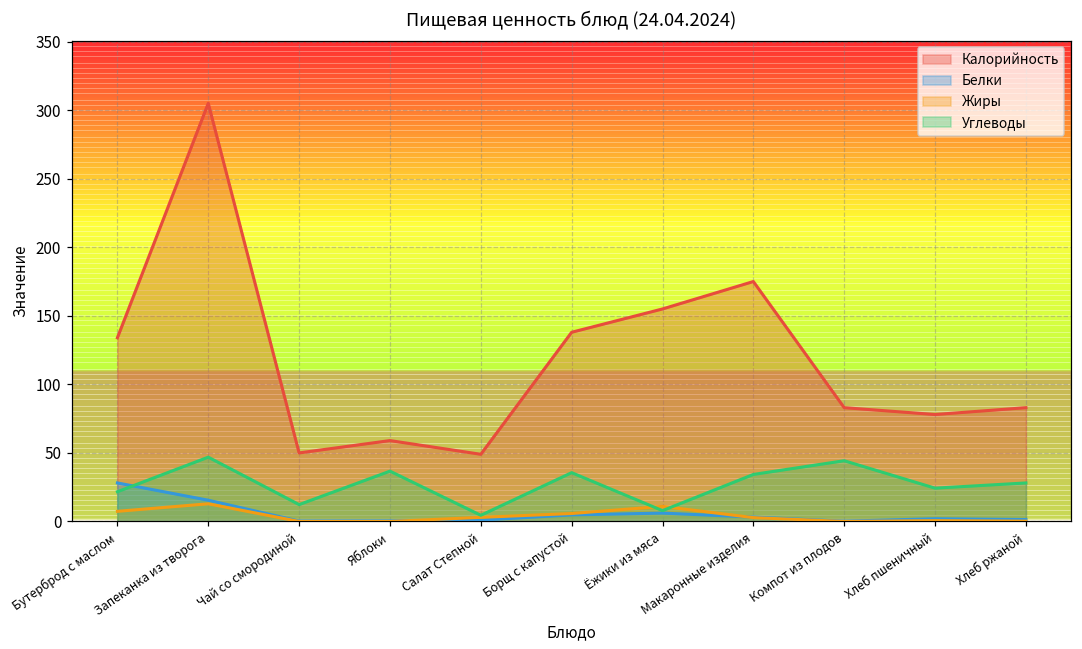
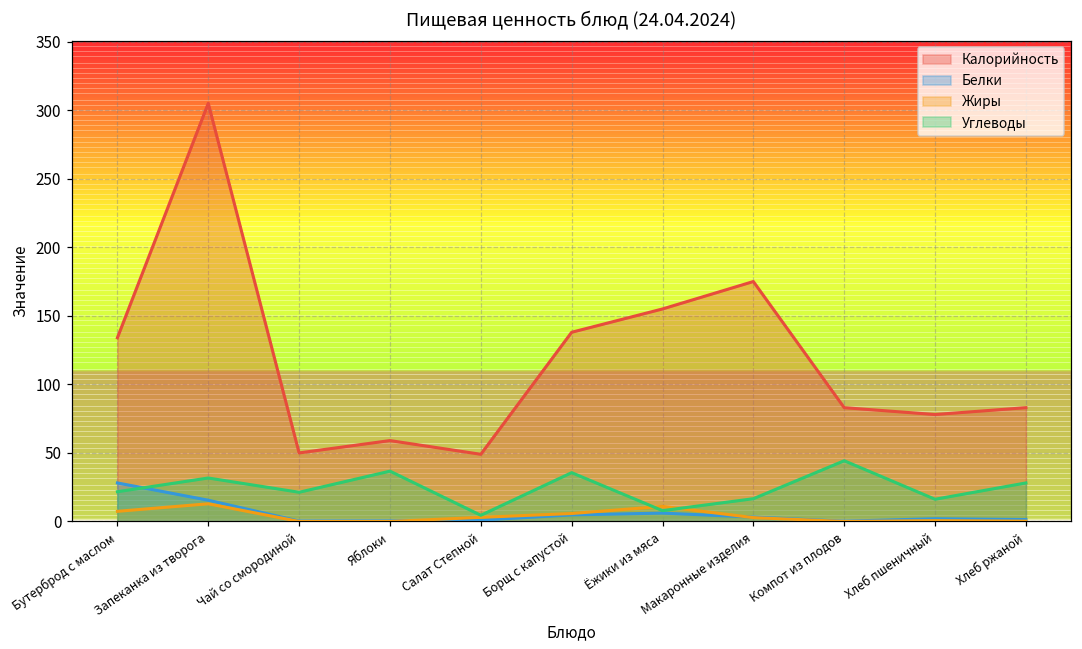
  {
    "Белки": {
      "Бутерброд с маслом": 28,
      "Запеканка из творога": 16
    },
    "Углеводы": {
      "Бутерброд с маслом": 22,
-     "Запеканка из творога": 47,
-     "Чай со смородиной": 12,
+     "Запеканка из творога": 32,
+     "Чай со смородиной": 21,
      "Яблоки": 37,
      "Борщ с капустой": 36,
-     "Макаронные изделия": 34,
+     "Макаронные изделия": 17,
      "Компот из плодов": 44,
-     "Хлеб пшеничный": 24,
+     "Хлеб пшеничный": 16,
      "Хлеб ржаной": 28
    }
  }
